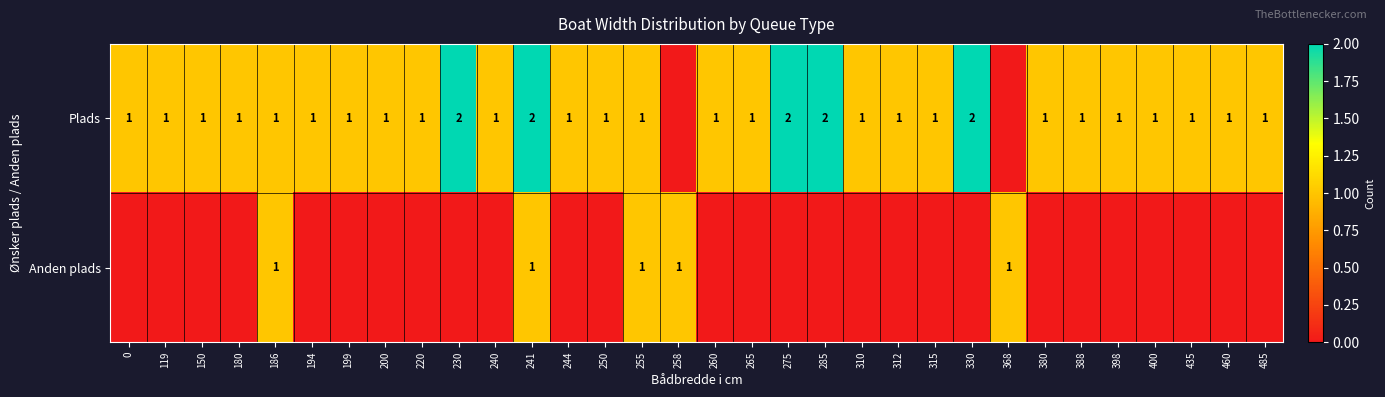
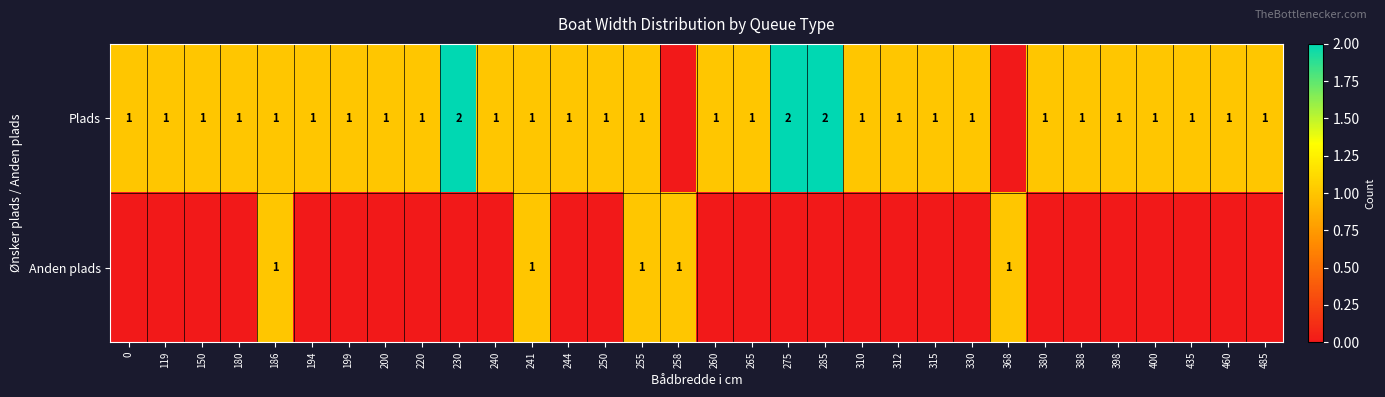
  {
    "Plads": {
      "0": 1,
      "119": 1,
      "150": 1,
      "180": 1,
      "186": 1,
      "194": 1,
      "199": 1,
      "200": 1,
      "220": 1,
      "230": 2,
      "240": 1,
-     "241": 2,
+     "241": 1,
      "244": 1,
      "250": 1,
      "255": 1,
      "260": 1,
      "265": 1,
      "275": 2,
      "285": 2,
      "310": 1,
      "312": 1,
      "315": 1,
-     "330": 2,
+     "330": 1,
      "380": 1,
      "388": 1,
      "398": 1,
      "400": 1,
      "435": 1,
      "460": 1,
      "485": 1
    },
    "Anden plads": {
      "186": 1,
      "241": 1,
      "255": 1,
      "258": 1,
      "368": 1
    }
  }
